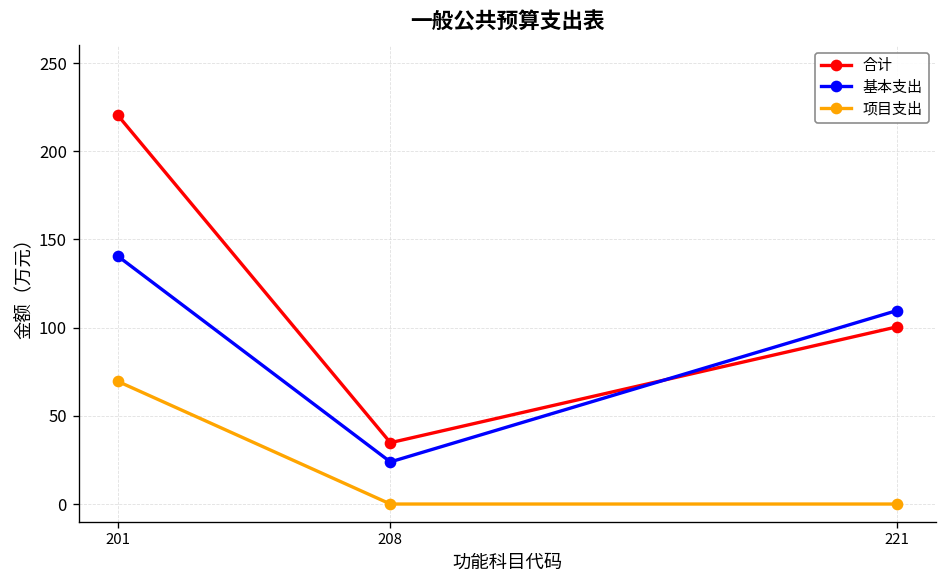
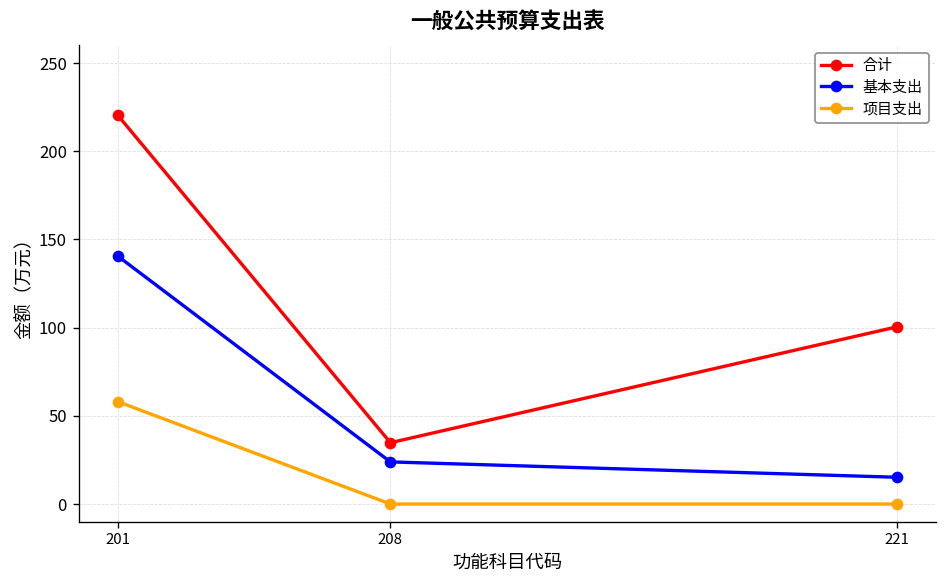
  {
    "合计": {
      "201": 221,
      "208": 35,
      "221": 100
    },
    "基本支出": {
      "201": 141,
      "208": 24,
-     "221": 110
+     "221": 15
    },
    "项目支出": {
-     "201": 70,
+     "201": 58,
      "208": 0,
      "221": 0
    }
  }
